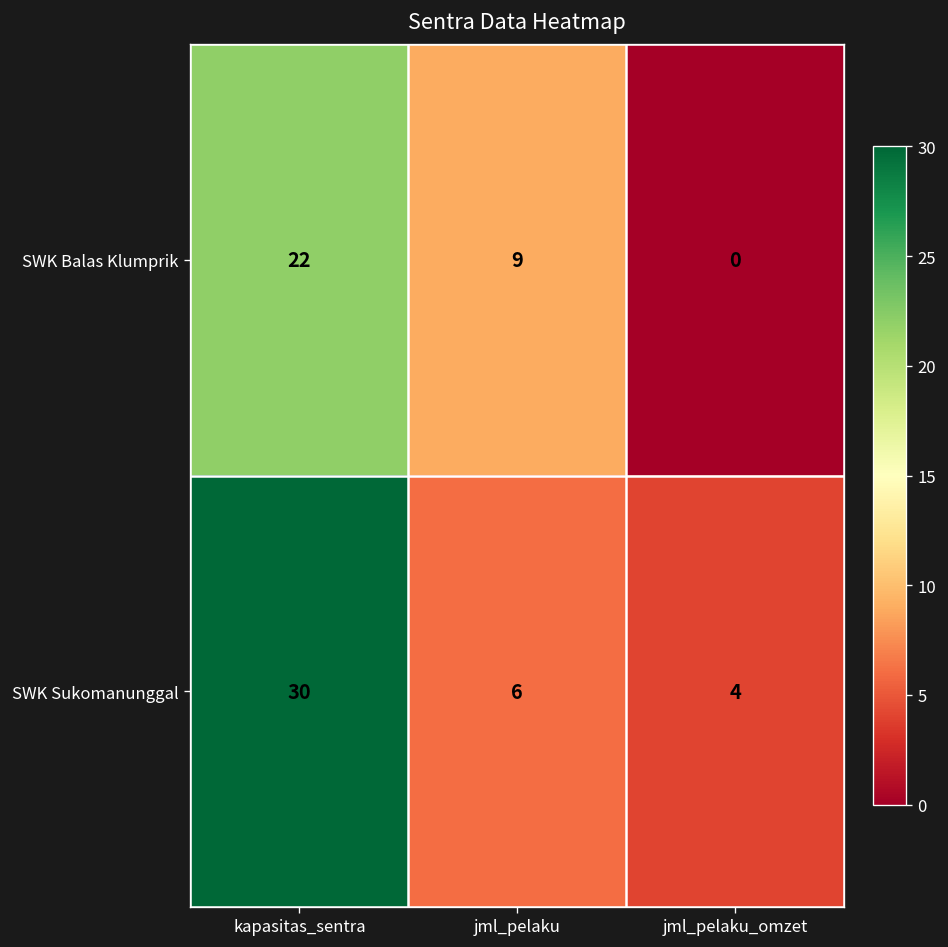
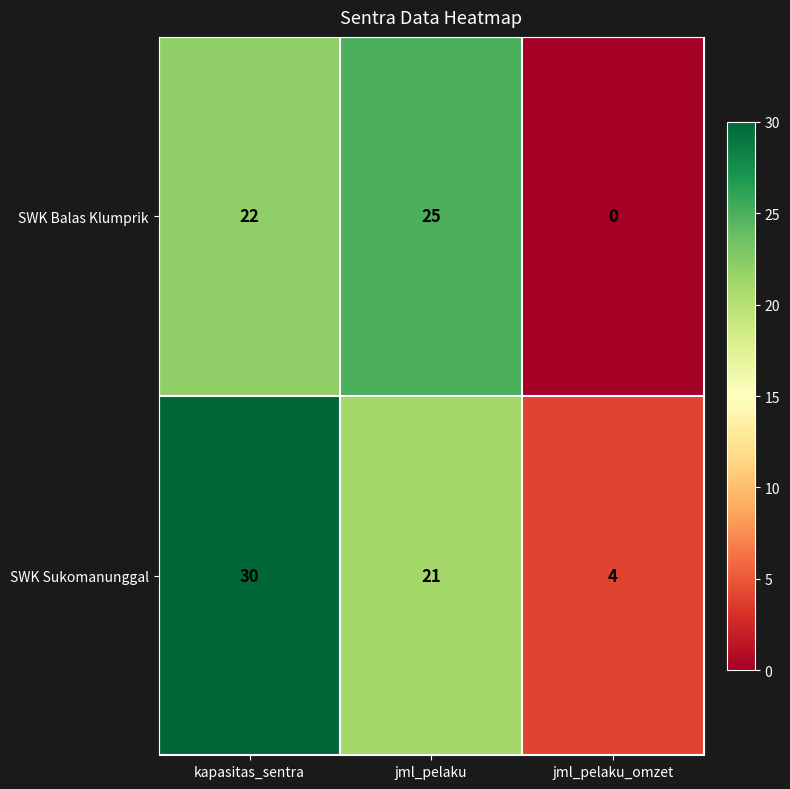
  {
    "SWK Balas Klumprik": {
      "kapasitas_sentra": 22,
-     "jml_pelaku": 9,
+     "jml_pelaku": 25,
      "jml_pelaku_omzet": 0
    },
    "SWK Sukomanunggal": {
      "kapasitas_sentra": 30,
-     "jml_pelaku": 6,
+     "jml_pelaku": 21,
      "jml_pelaku_omzet": 4
    }
  }
